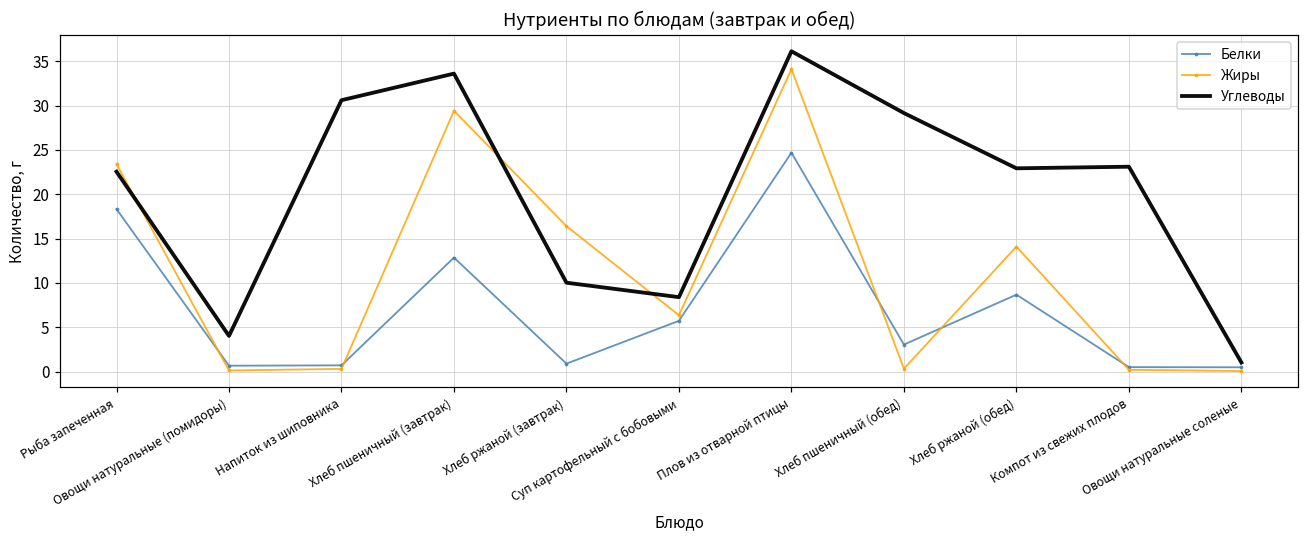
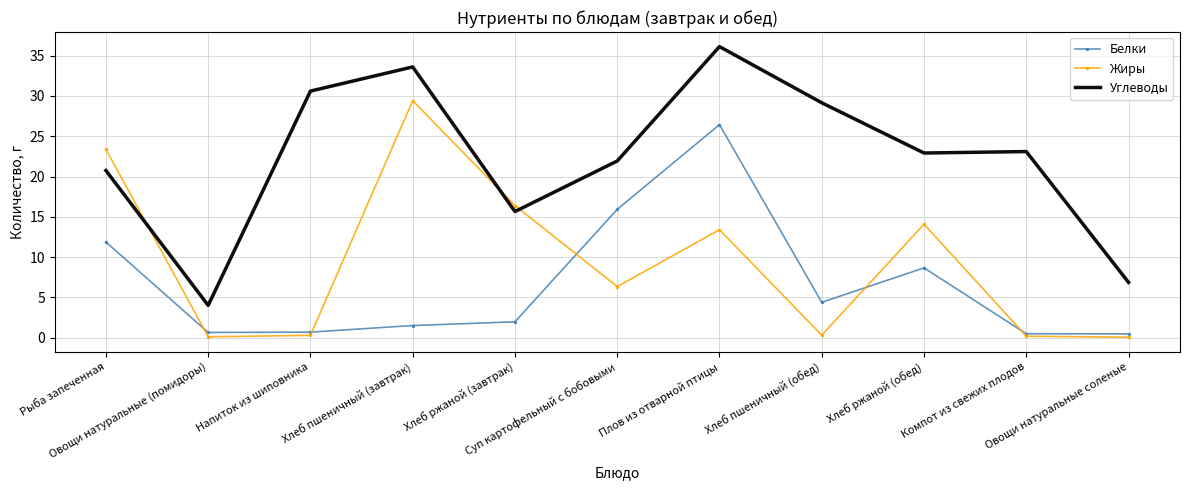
  {
    "Белки": {
-     "Рыба запеченная": 18,
+     "Рыба запеченная": 12,
      "Овощи натуральные (помидоры)": 1,
      "Напиток из шиповника": 1,
-     "Хлеб пшеничный (завтрак)": 13,
-     "Хлеб ржаной (завтрак)": 1,
-     "Суп картофельный с бобовыми": 6,
-     "Плов из отварной птицы": 25,
-     "Хлеб пшеничный (обед)": 3,
+     "Хлеб пшеничный (завтрак)": 2,
+     "Хлеб ржаной (завтрак)": 2,
+     "Суп картофельный с бобовыми": 16,
+     "Плов из отварной птицы": 26,
+     "Хлеб пшеничный (обед)": 4,
      "Хлеб ржаной (обед)": 9,
      "Овощи натуральные соленые": 0
    },
    "Жиры": {
      "Рыба запеченная": 23,
      "Овощи натуральные (помидоры)": 0,
      "Напиток из шиповника": 0,
      "Хлеб пшеничный (завтрак)": 29,
      "Хлеб ржаной (завтрак)": 16,
      "Суп картофельный с бобовыми": 6,
-     "Плов из отварной птицы": 34,
+     "Плов из отварной птицы": 13,
      "Хлеб пшеничный (обед)": 0,
      "Хлеб ржаной (обед)": 14,
      "Овощи натуральные соленые": 0
    },
    "Углеводы": {
-     "Рыба запеченная": 23,
+     "Рыба запеченная": 21,
      "Овощи натуральные (помидоры)": 4,
      "Напиток из шиповника": 31,
      "Хлеб пшеничный (завтрак)": 34,
-     "Хлеб ржаной (завтрак)": 10,
-     "Суп картофельный с бобовыми": 8,
+     "Хлеб ржаной (завтрак)": 16,
+     "Суп картофельный с бобовыми": 22,
      "Плов из отварной птицы": 36,
      "Хлеб пшеничный (обед)": 29,
      "Хлеб ржаной (обед)": 23,
      "Компот из свежих плодов": 23,
-     "Овощи натуральные соленые": 1
+     "Овощи натуральные соленые": 7
    }
  }
